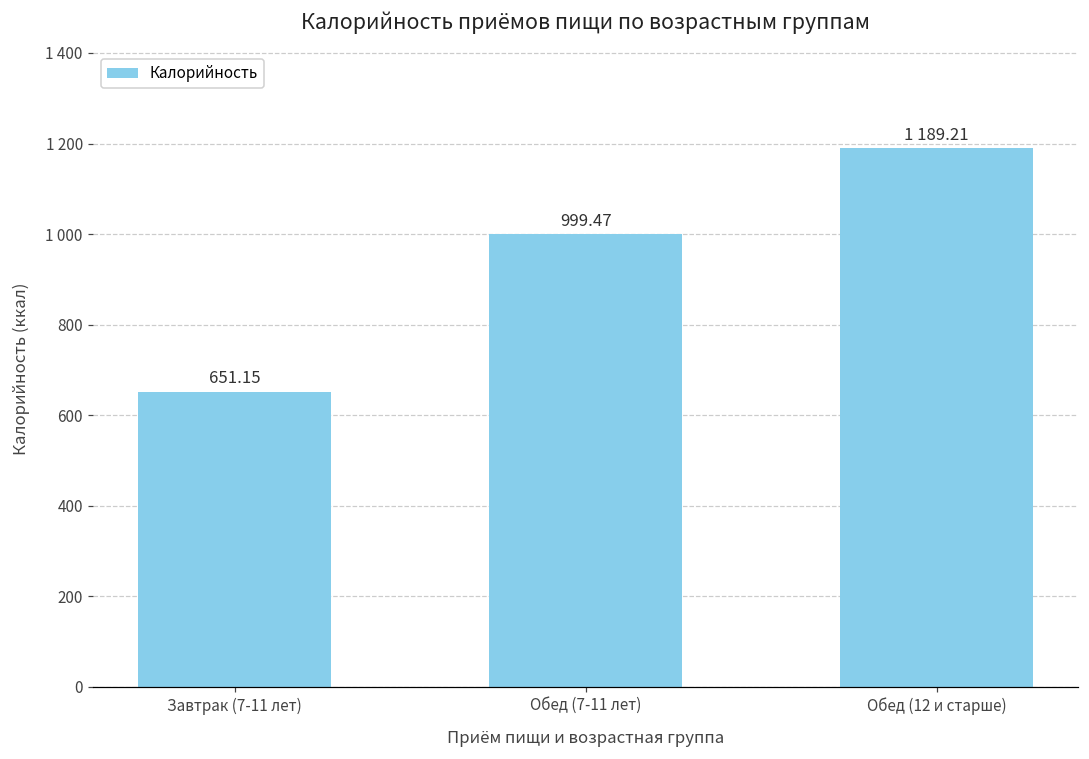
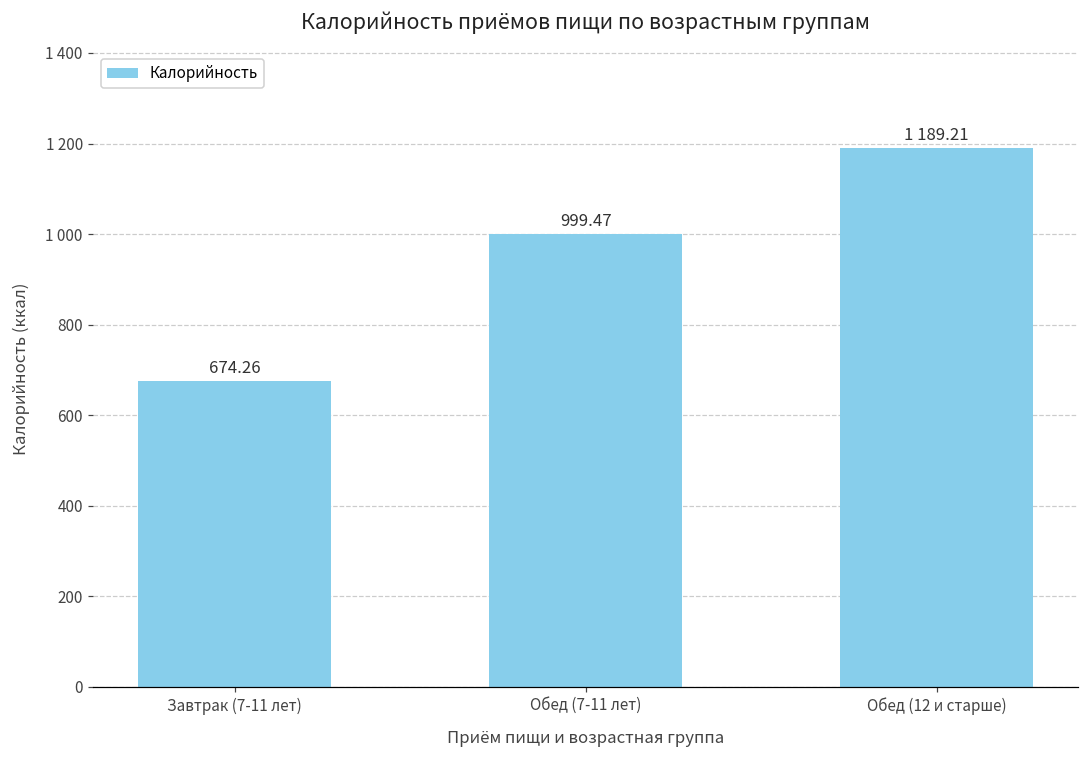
  {
-   "Завтрак (7-11 лет)": 651.15,
+   "Завтрак (7-11 лет)": 674.26,
    "Обед (7-11 лет)": 999.47
  }
